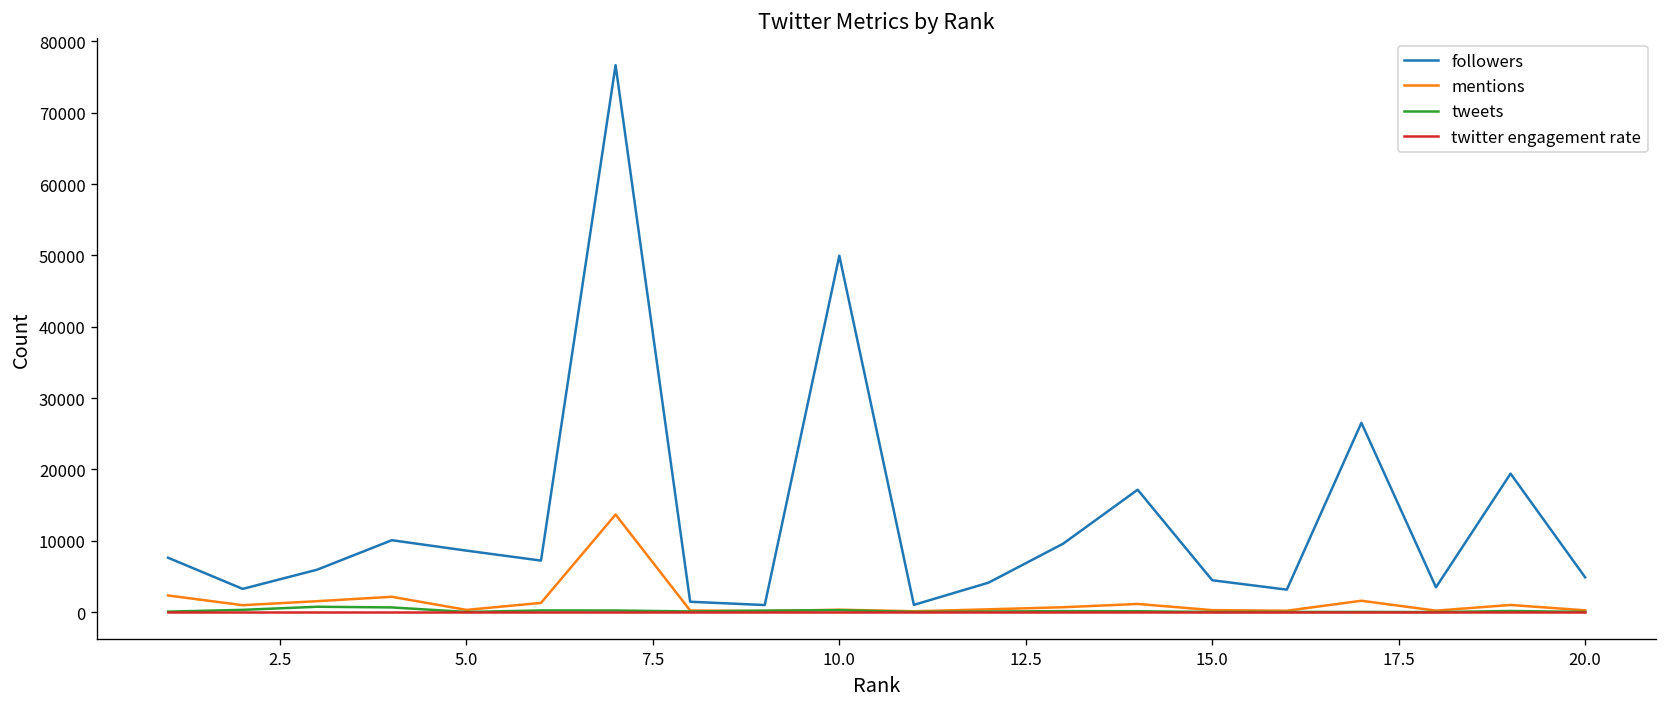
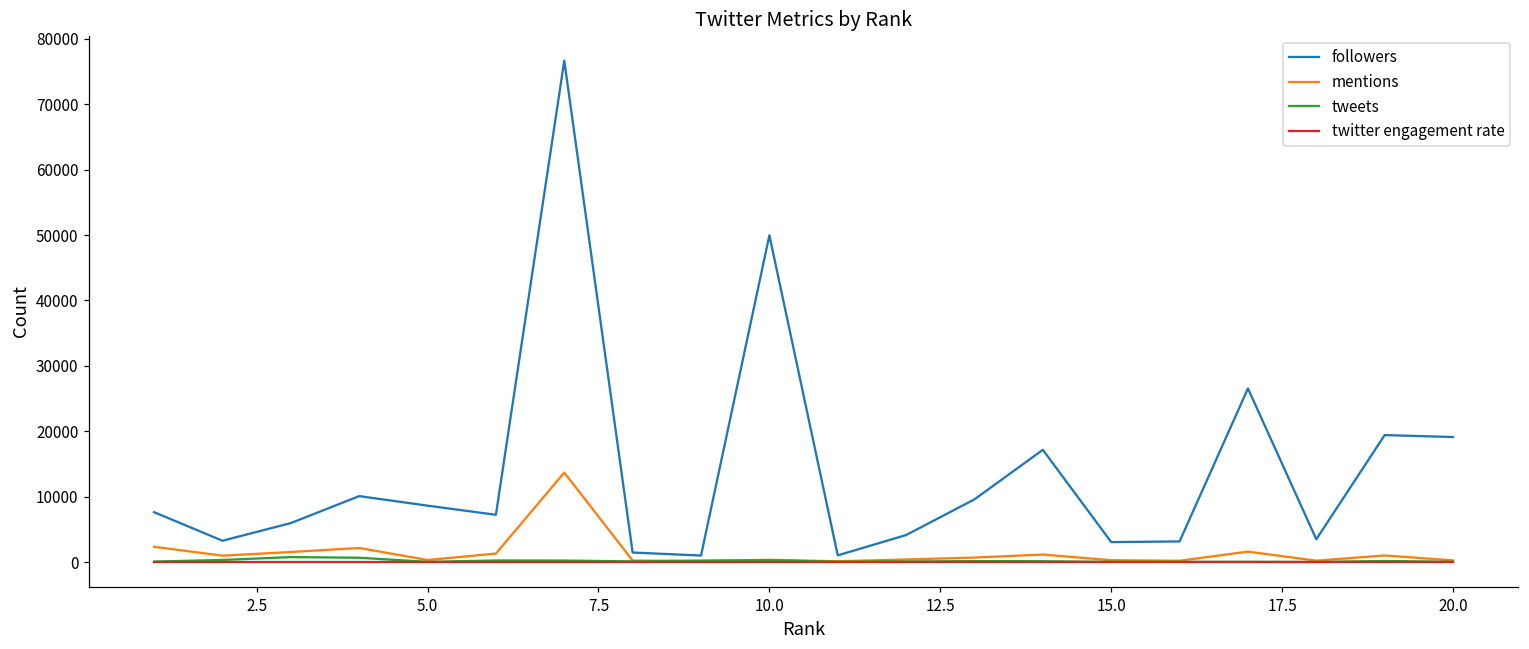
  {
    "followers": {
      "5.0": 9000,
      "10.0": 50000,
-     "15.0": 4000,
-     "20.0": 5000
+     "15.0": 3000,
+     "20.0": 19000
    }
  }
